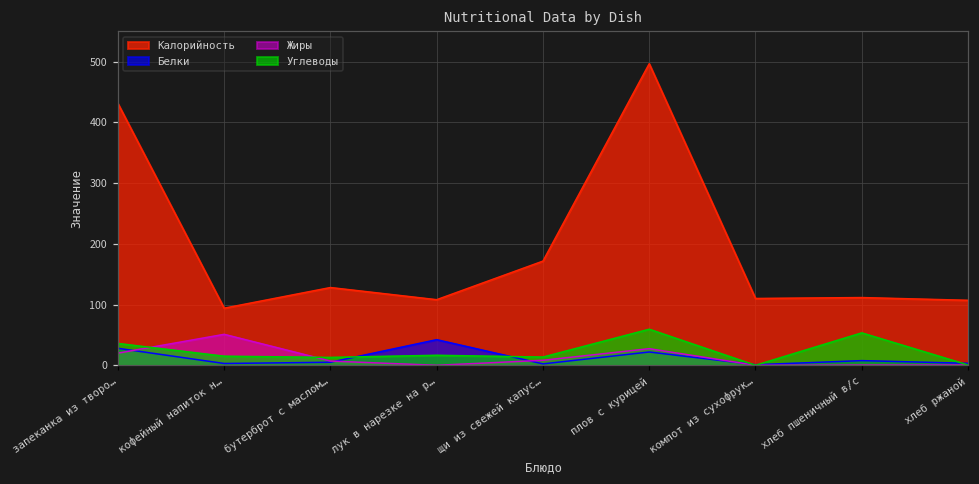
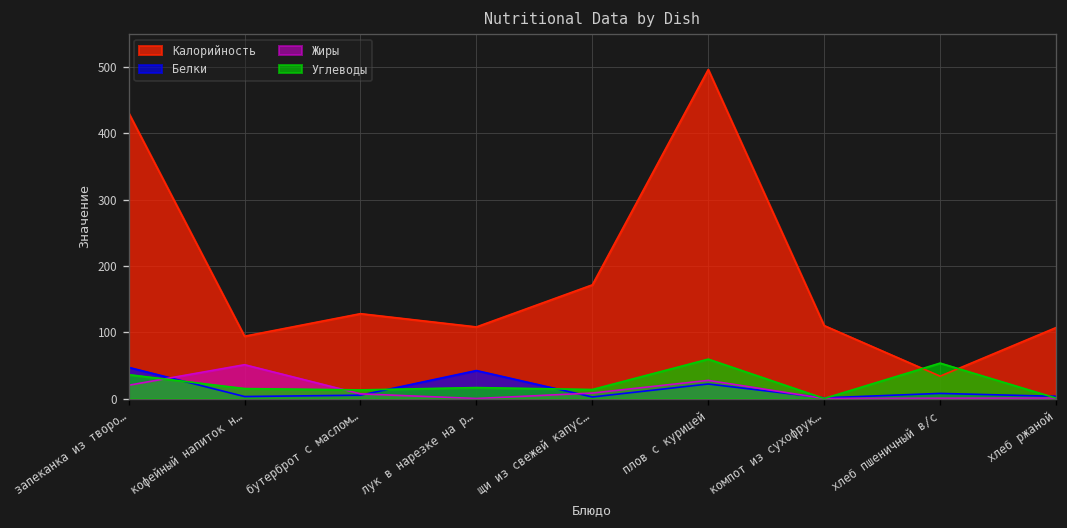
  {
    "Калорийность": {
      "запеканка из творо…": 430,
      "кофейный напиток н…": 90,
      "бутерброт с маслом…": 130,
      "лук в нарезке на р…": 110,
      "щи из свежей капус…": 170,
      "плов с курицей": 500,
      "компот из сухофрук…": 110,
-     "хлеб пшеничный в/с": 110,
+     "хлеб пшеничный в/с": 30,
      "хлеб ржаной": 110
    },
    "Белки": {
-     "запеканка из творо…": 30,
+     "запеканка из творо…": 50,
      "кофейный напиток н…": 0,
      "лук в нарезке на р…": 40,
      "щи из свежей капус…": 0,
      "плов с курицей": 20,
      "хлеб пшеничный в/с": 10
    },
    "Жиры": {
      "запеканка из творо…": 20,
      "кофейный напиток н…": 50,
      "лук в нарезке на р…": 0,
      "щи из свежей капус…": 10,
      "плов с курицей": 30,
      "хлеб пшеничный в/с": 0
    },
    "Углеводы": {
      "запеканка из творо…": 40,
      "кофейный напиток н…": 20,
      "бутерброт с маслом…": 10,
      "лук в нарезке на р…": 20,
      "щи из свежей капус…": 10,
      "плов с курицей": 60,
      "хлеб пшеничный в/с": 50
    }
  }
